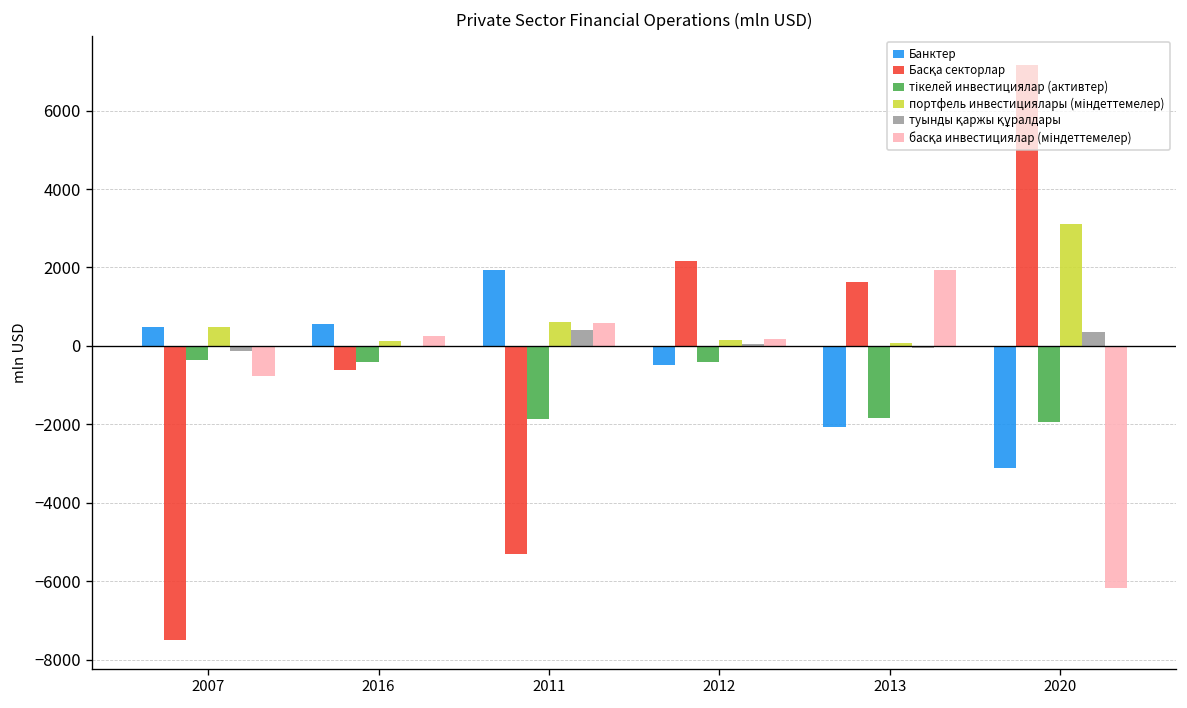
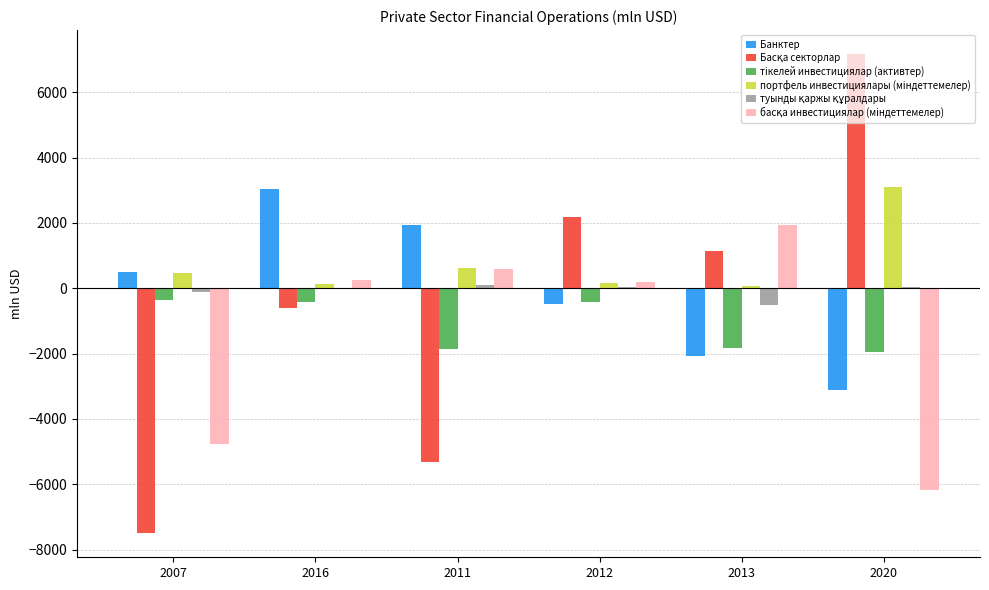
  {
    "Банктер": {
      "2007": 500,
-     "2016": 600,
+     "2016": 3000,
      "2011": 1900,
      "2012": -500,
      "2013": -2100,
      "2020": -3100
    },
    "Басқа секторлар": {
      "2007": -7500,
      "2016": -600,
      "2011": -5300,
      "2012": 2200,
-     "2013": 1600
+     "2013": 1200
    },
    "тікелей инвестициялар (активтер)": {
      "2007": -400,
      "2016": -400,
      "2011": -1900,
      "2012": -400,
      "2013": -1800,
      "2020": -2000
    },
    "портфель инвестициялары (міндеттемелер)": {
      "2007": 500,
      "2016": 100,
      "2011": 600,
      "2012": 200,
      "2013": 100,
      "2020": 3100
    },
    "туынды қаржы құралдары": {
      "2007": -100,
-     "2011": 400,
-     "2013": 0,
-     "2020": 400
+     "2011": 100,
+     "2013": -500,
+     "2020": 0
    },
    "басқа инвестициялар (міндеттемелер)": {
-     "2007": -800,
+     "2007": -4800,
      "2016": 300,
      "2011": 600,
      "2012": 200,
      "2013": 1900,
      "2020": -6200
    }
  }
